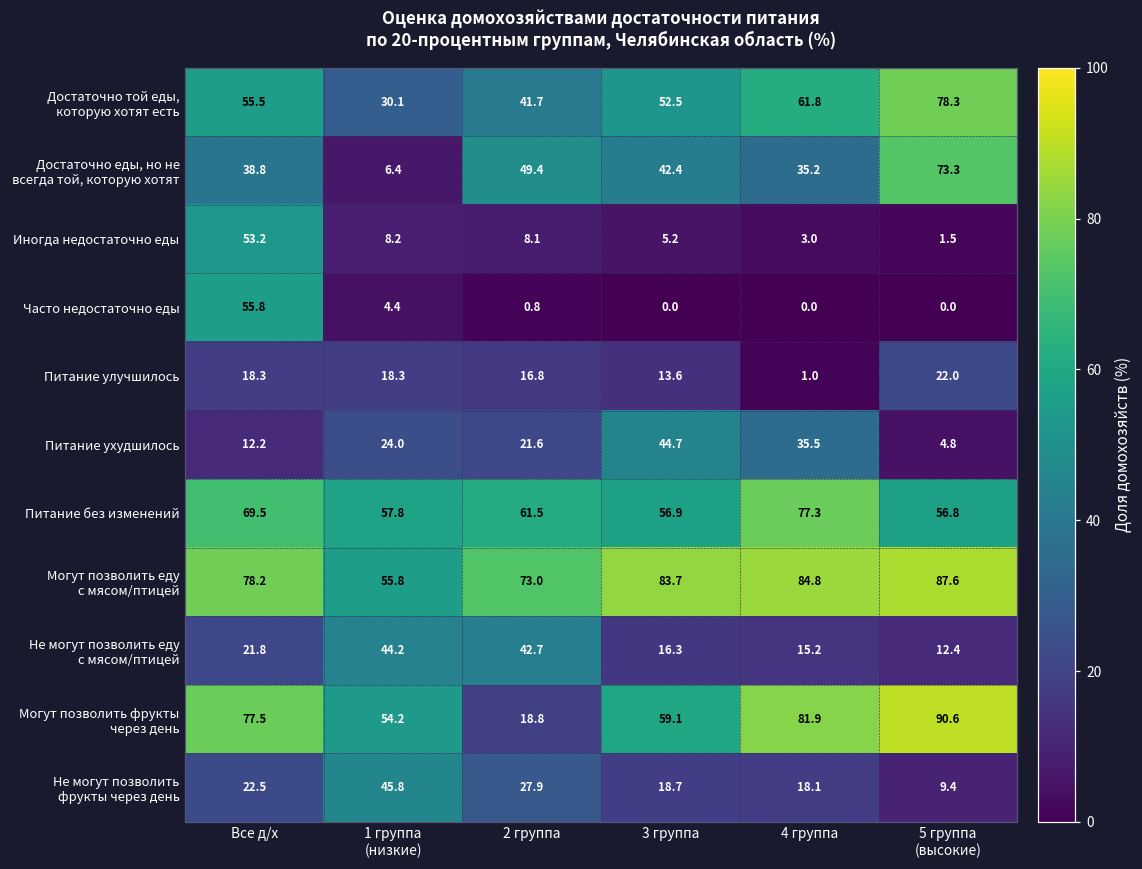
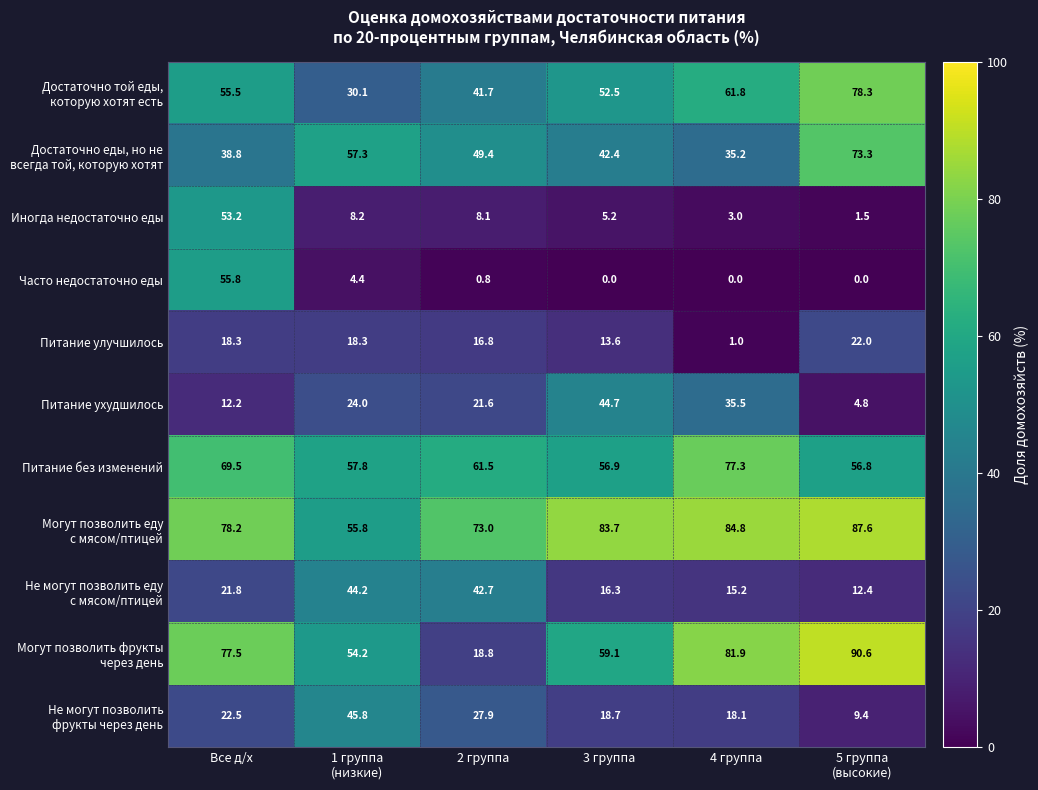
  {
    "Достаточно той еды, которую хотят есть": {
      "Все д/х": 55.5,
      "1 группа (низкие)": 30.1,
      "2 группа": 41.7,
      "3 группа": 52.5,
      "4 группа": 61.8,
      "5 группа (высокие)": 78.3
    },
    "Достаточно еды, но не всегда той, которую хотят": {
      "Все д/х": 38.8,
-     "1 группа (низкие)": 6.4,
+     "1 группа (низкие)": 57.3,
      "2 группа": 49.4,
      "3 группа": 42.4,
      "4 группа": 35.2,
      "5 группа (высокие)": 73.3
    },
    "Иногда недостаточно еды": {
      "Все д/х": 53.2,
      "1 группа (низкие)": 8.2,
      "2 группа": 8.1,
      "3 группа": 5.2,
      "4 группа": 3.0,
      "5 группа (высокие)": 1.5
    },
    "Часто недостаточно еды": {
      "Все д/х": 55.8,
      "1 группа (низкие)": 4.4,
      "2 группа": 0.8,
      "3 группа": 0.0,
      "4 группа": 0.0,
      "5 группа (высокие)": 0.0
    },
    "Питание улучшилось": {
      "Все д/х": 18.3,
      "1 группа (низкие)": 18.3,
      "2 группа": 16.8,
      "3 группа": 13.6,
      "4 группа": 1.0,
      "5 группа (высокие)": 22.0
    },
    "Питание ухудшилось": {
      "Все д/х": 12.2,
      "1 группа (низкие)": 24.0,
      "2 группа": 21.6,
      "3 группа": 44.7,
      "4 группа": 35.5,
      "5 группа (высокие)": 4.8
    },
    "Питание без изменений": {
      "Все д/х": 69.5,
      "1 группа (низкие)": 57.8,
      "2 группа": 61.5,
      "3 группа": 56.9,
      "4 группа": 77.3,
      "5 группа (высокие)": 56.8
    },
    "Могут позволить еду с мясом/птицей": {
      "Все д/х": 78.2,
      "1 группа (низкие)": 55.8,
      "2 группа": 73.0,
      "3 группа": 83.7,
      "4 группа": 84.8,
      "5 группа (высокие)": 87.6
    },
    "Не могут позволить еду с мясом/птицей": {
      "Все д/х": 21.8,
      "1 группа (низкие)": 44.2,
      "2 группа": 42.7,
      "3 группа": 16.3,
      "4 группа": 15.2,
      "5 группа (высокие)": 12.4
    },
    "Могут позволить фрукты через день": {
      "Все д/х": 77.5,
      "1 группа (низкие)": 54.2,
      "2 группа": 18.8,
      "3 группа": 59.1,
      "4 группа": 81.9,
      "5 группа (высокие)": 90.6
    },
    "Не могут позволить фрукты через день": {
      "Все д/х": 22.5,
      "1 группа (низкие)": 45.8,
      "2 группа": 27.9,
      "3 группа": 18.7,
      "4 группа": 18.1,
      "5 группа (высокие)": 9.4
    }
  }
